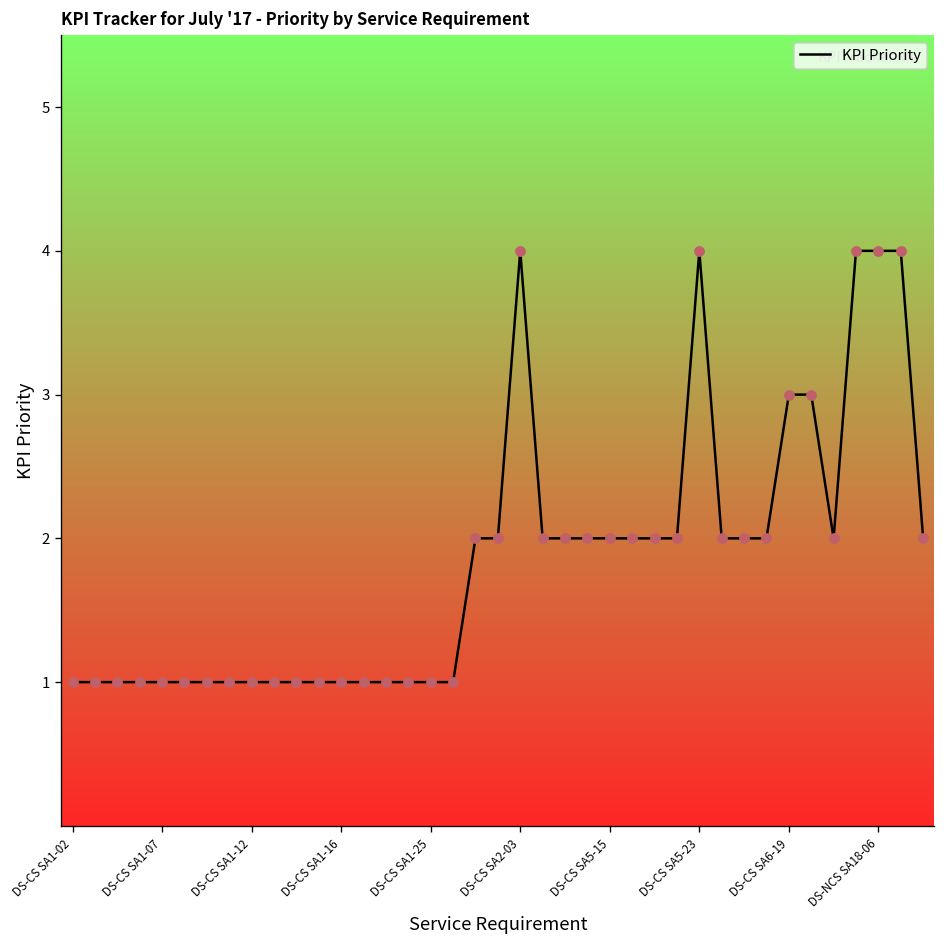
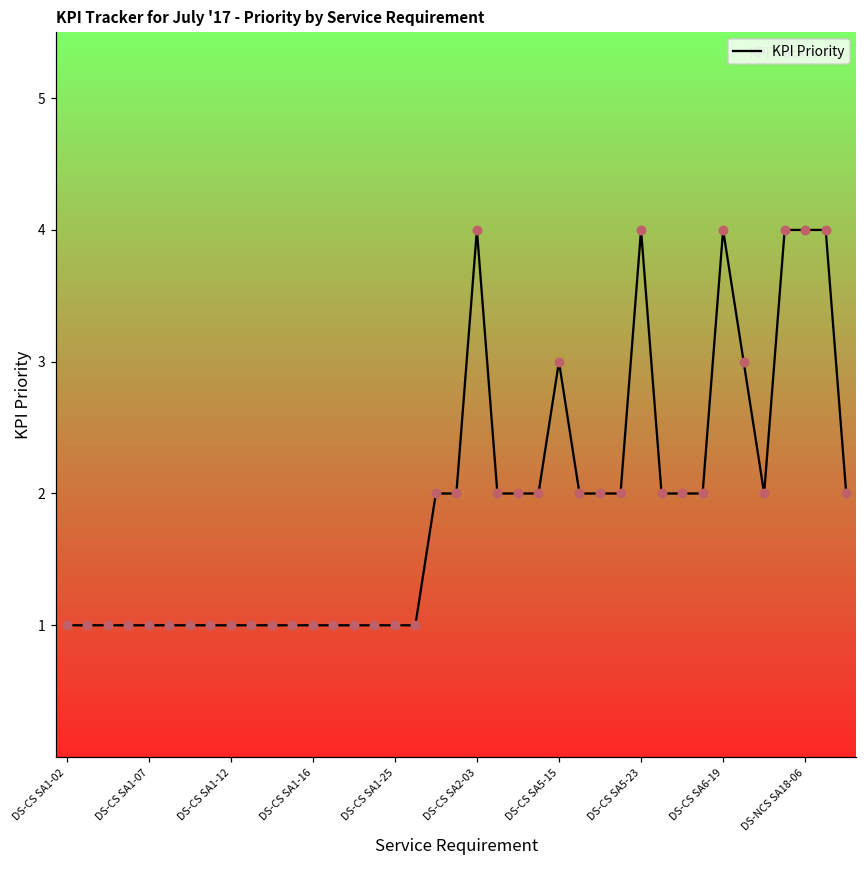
  {
    "DS-CS SA1-02": 1,
    "DS-CS SA1-07": 1,
    "DS-CS SA1-12": 1,
    "DS-CS SA1-16": 1,
    "DS-CS SA1-25": 1,
    "DS-CS SA2-03": 4,
-   "DS-CS SA5-15": 2,
+   "DS-CS SA5-15": 3,
    "DS-CS SA5-23": 4,
-   "DS-CS SA6-19": 3,
+   "DS-CS SA6-19": 4,
    "DS-NCS SA18-06": 4
  }
